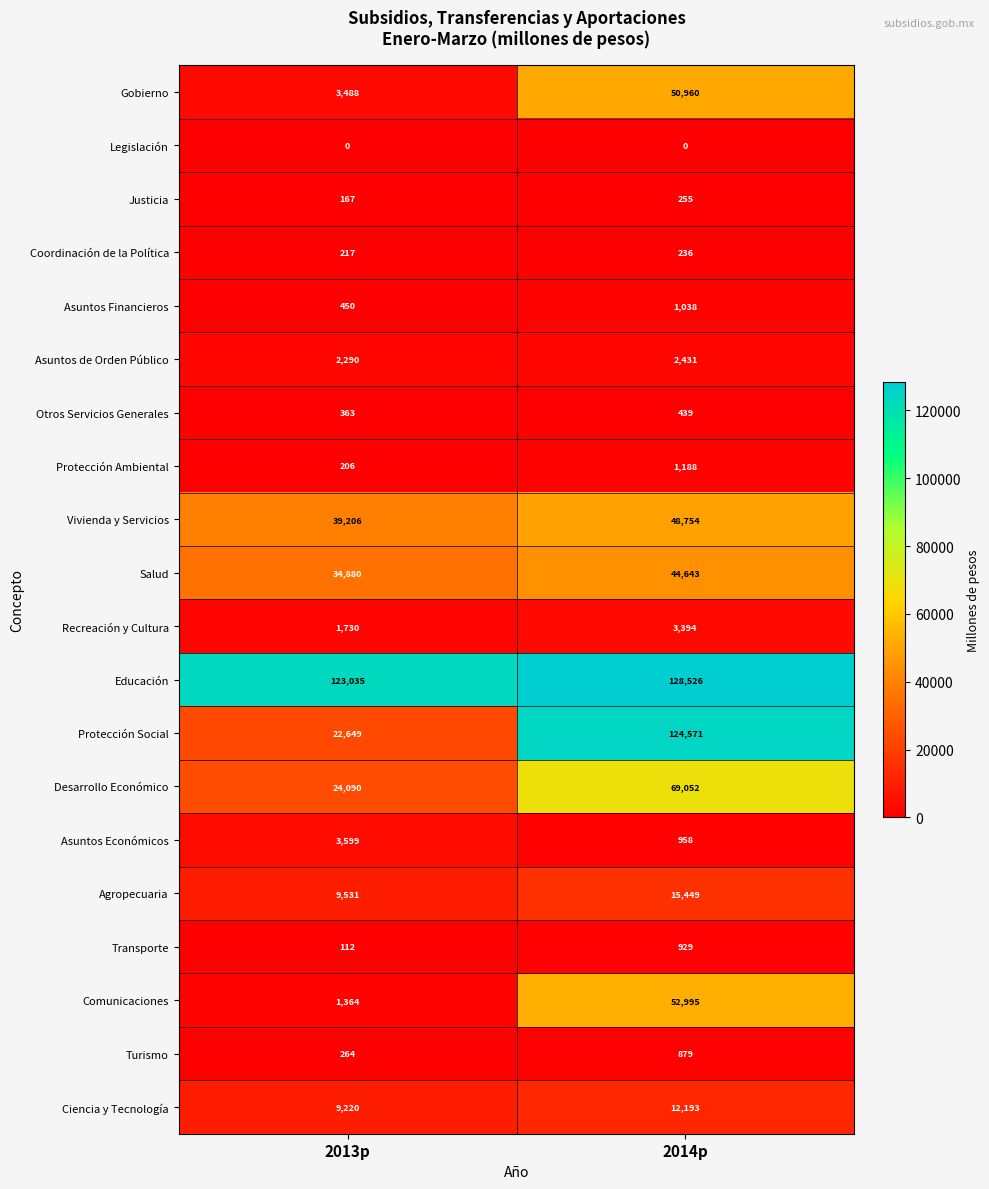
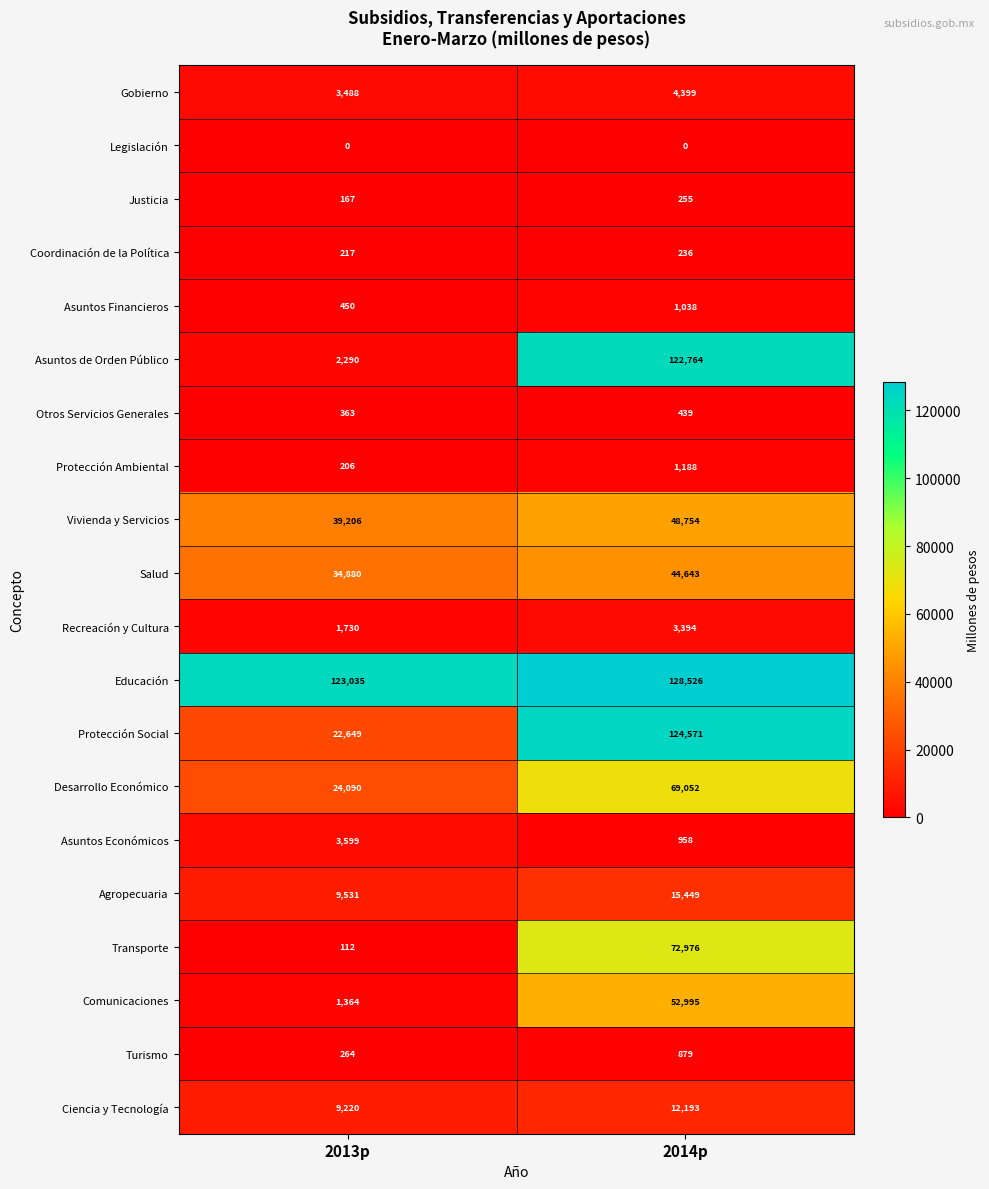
  {
    "Gobierno": {
      "2013p": "3,488",
-     "2014p": "50,960"
+     "2014p": "4,399"
    },
    "Legislación": {
      "2013p": "0",
      "2014p": "0"
    },
    "Justicia": {
      "2013p": "167",
      "2014p": "255"
    },
    "Coordinación de la Política": {
      "2013p": "217",
      "2014p": "236"
    },
    "Asuntos Financieros": {
      "2013p": "450",
      "2014p": "1,038"
    },
    "Asuntos de Orden Público": {
      "2013p": "2,290",
-     "2014p": "2,431"
+     "2014p": "122,764"
    },
    "Otros Servicios Generales": {
      "2013p": "363",
      "2014p": "439"
    },
    "Protección Ambiental": {
      "2013p": "206",
      "2014p": "1,188"
    },
    "Vivienda y Servicios": {
      "2013p": "39,206",
      "2014p": "48,754"
    },
    "Salud": {
      "2013p": "34,880",
      "2014p": "44,643"
    },
    "Recreación y Cultura": {
      "2013p": "1,730",
      "2014p": "3,394"
    },
    "Educación": {
      "2013p": "123,035",
      "2014p": "128,526"
    },
    "Protección Social": {
      "2013p": "22,649",
      "2014p": "124,571"
    },
    "Desarrollo Económico": {
      "2013p": "24,090",
      "2014p": "69,052"
    },
    "Asuntos Económicos": {
      "2013p": "3,599",
      "2014p": "958"
    },
    "Agropecuaria": {
      "2013p": "9,531",
      "2014p": "15,449"
    },
    "Transporte": {
      "2013p": "112",
-     "2014p": "929"
+     "2014p": "72,976"
    },
    "Comunicaciones": {
      "2013p": "1,364",
      "2014p": "52,995"
    },
    "Turismo": {
      "2013p": "264",
      "2014p": "879"
    },
    "Ciencia y Tecnología": {
      "2013p": "9,220",
      "2014p": "12,193"
    }
  }
